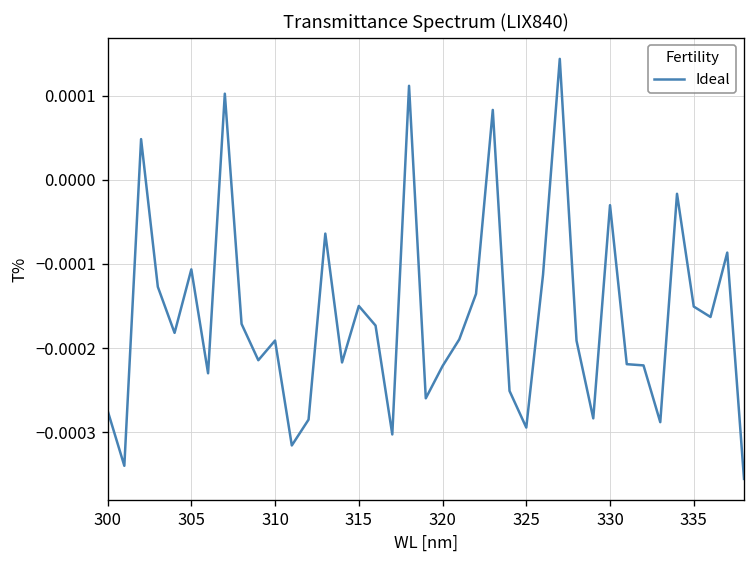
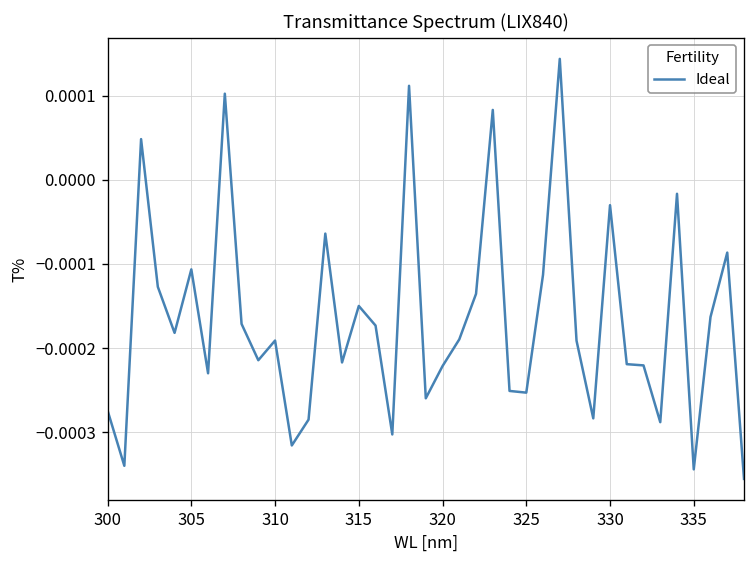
  {
    "300": -0.00027,
    "305": -0.00011,
    "310": -0.00019,
    "315": -0.00015,
    "320": -0.00022,
-   "325": -0.00029,
+   "325": -0.00025,
    "330": -0.00003,
-   "335": -0.00015
+   "335": -0.00034
  }
